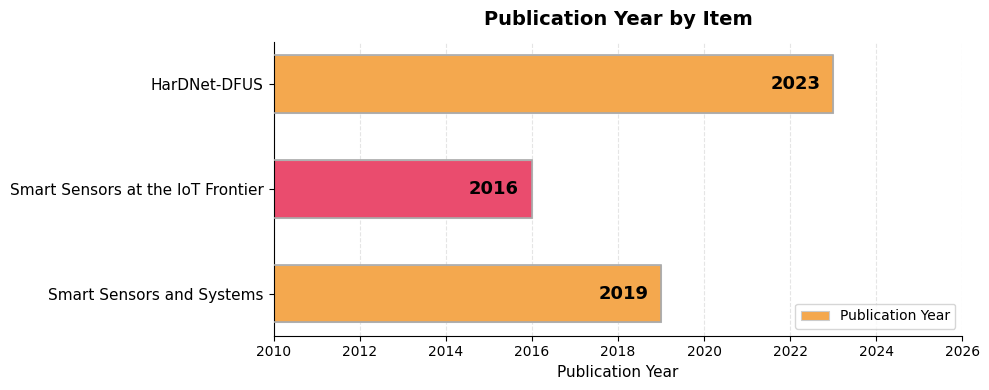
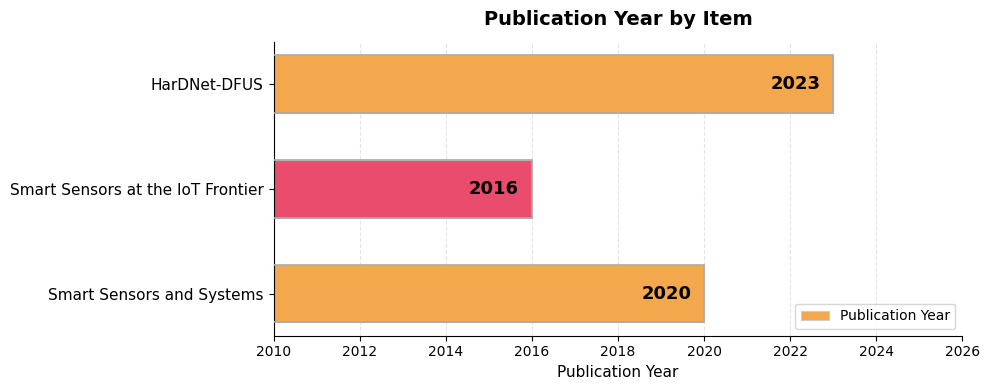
  {
    "HarDNet-DFUS": 2023,
    "Smart Sensors at the IoT Frontier": 2016,
-   "Smart Sensors and Systems": 2019
+   "Smart Sensors and Systems": 2020
  }
